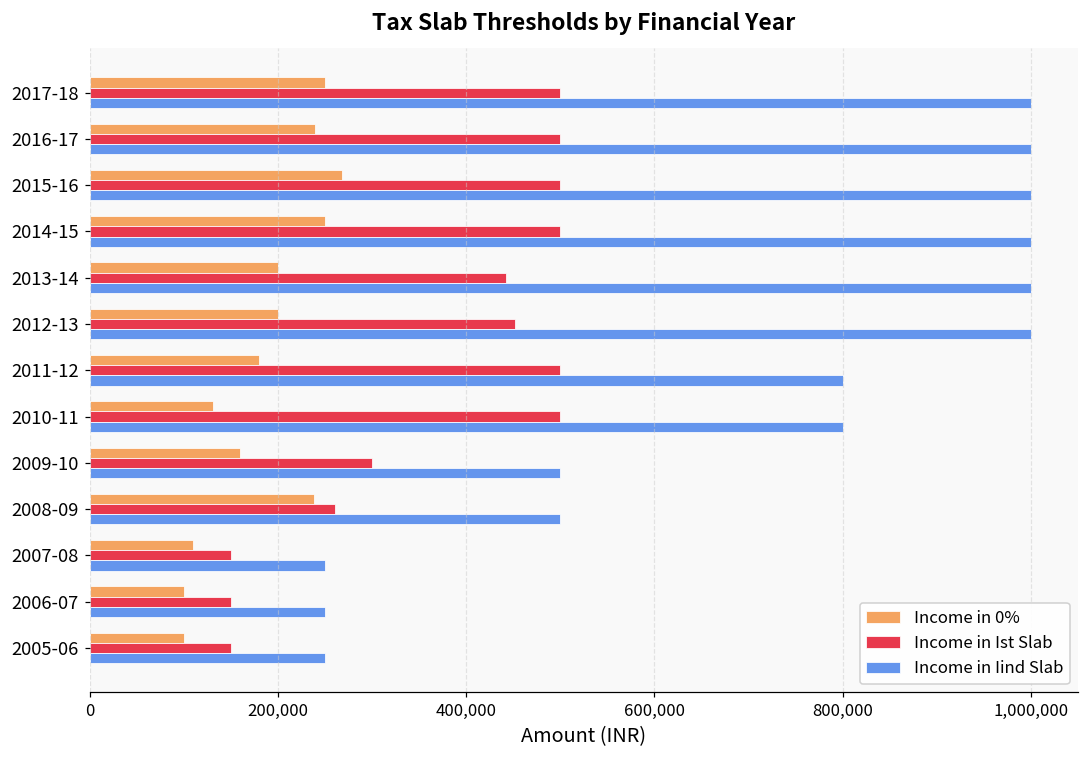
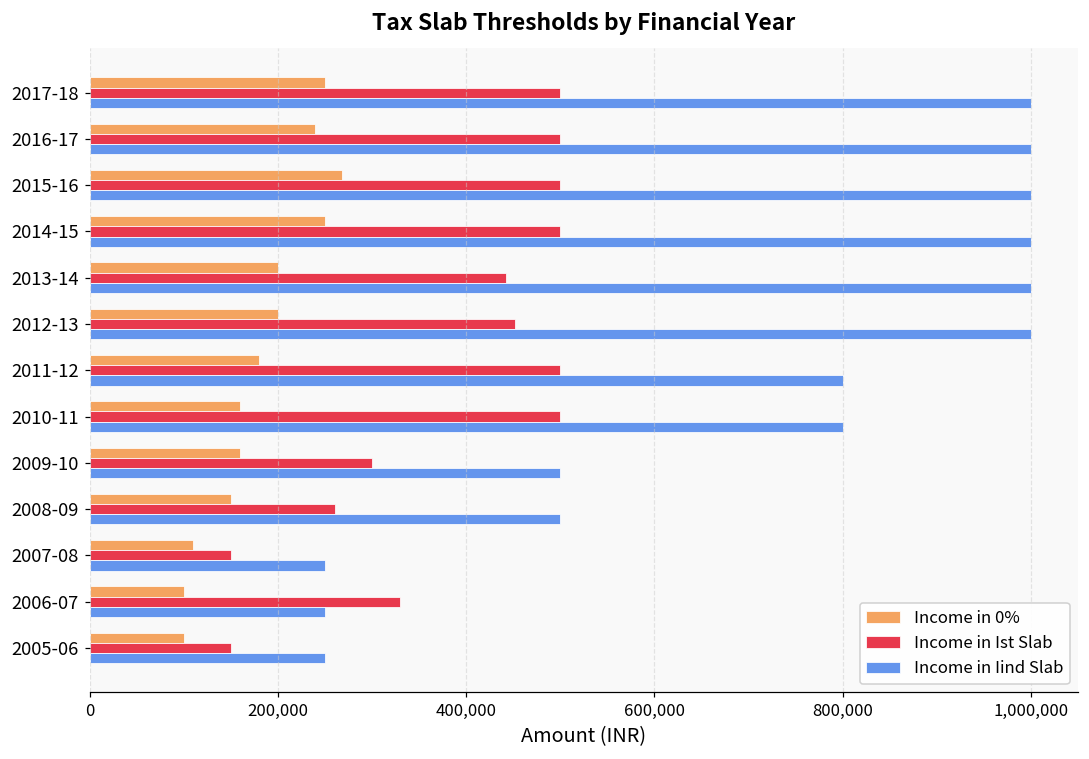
  {
    "Income in 0%": {
      "2017-18": "250,000",
      "2016-17": "240,000",
      "2015-16": "270,000",
      "2014-15": "250,000",
      "2013-14": "200,000",
      "2012-13": "200,000",
      "2011-12": "180,000",
-     "2010-11": "130,000",
+     "2010-11": "160,000",
      "2009-10": "160,000",
-     "2008-09": "240,000",
+     "2008-09": "150,000",
      "2007-08": "110,000",
      "2006-07": "100,000",
      "2005-06": "100,000"
    },
    "Income in Ist Slab": {
      "2017-18": "500,000",
      "2016-17": "500,000",
      "2015-16": "500,000",
      "2014-15": "500,000",
      "2013-14": "440,000",
      "2012-13": "450,000",
      "2011-12": "500,000",
      "2010-11": "500,000",
      "2009-10": "300,000",
      "2008-09": "260,000",
      "2007-08": "150,000",
-     "2006-07": "150,000",
+     "2006-07": "330,000",
      "2005-06": "150,000"
    },
    "Income in Iind Slab": {
      "2017-18": "1,000,000",
      "2016-17": "1,000,000",
      "2015-16": "1,000,000",
      "2014-15": "1,000,000",
      "2013-14": "1,000,000",
      "2012-13": "1,000,000",
      "2011-12": "800,000",
      "2010-11": "800,000",
      "2009-10": "500,000",
      "2008-09": "500,000",
      "2007-08": "250,000",
      "2006-07": "250,000",
      "2005-06": "250,000"
    }
  }
